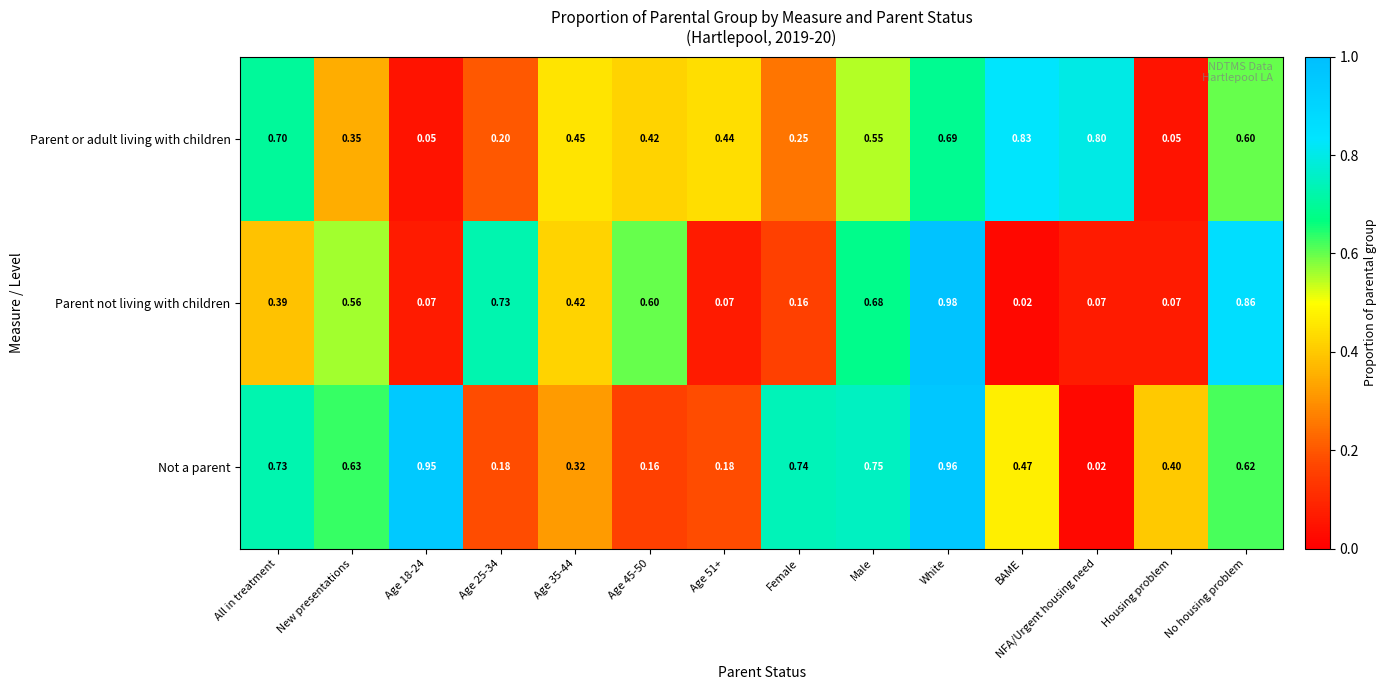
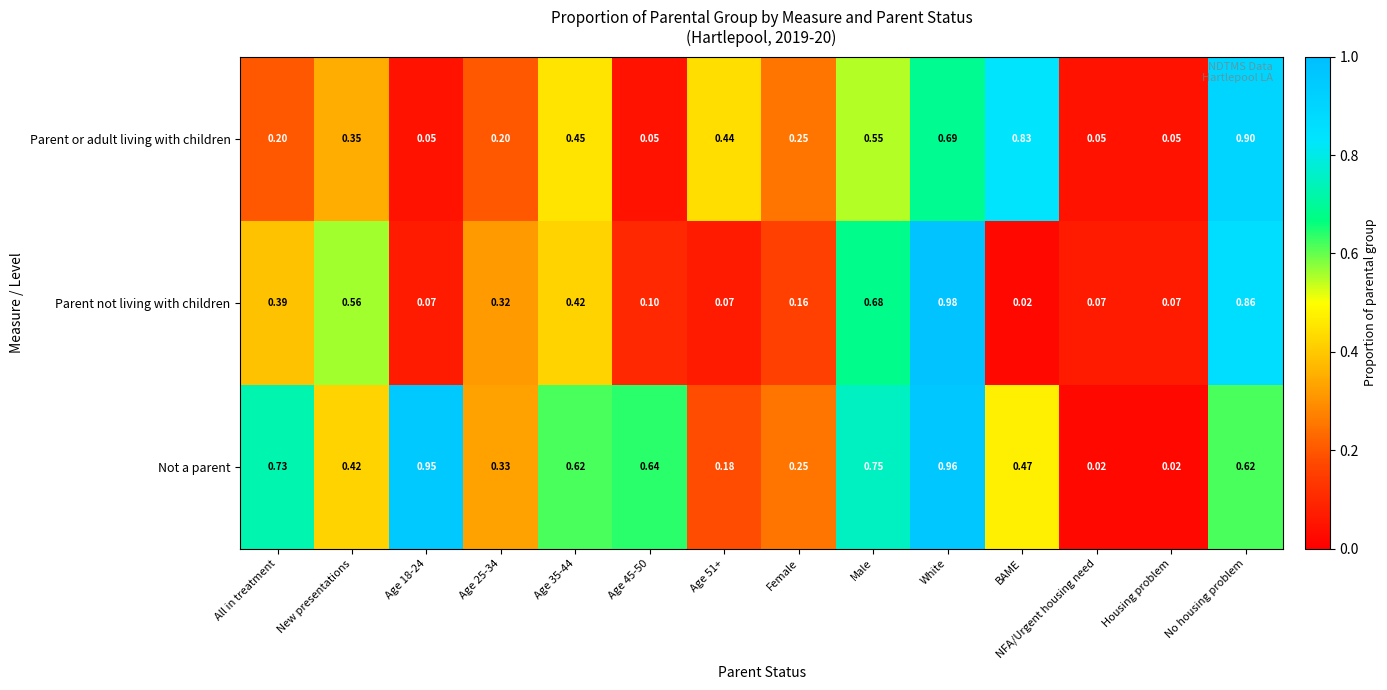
  {
    "Parent or adult living with children": {
-     "All in treatment": 0.70,
+     "All in treatment": 0.20,
      "New presentations": 0.35,
      "Age 18-24": 0.05,
      "Age 25-34": 0.20,
      "Age 35-44": 0.45,
-     "Age 45-50": 0.42,
+     "Age 45-50": 0.05,
      "Age 51+": 0.44,
      "Female": 0.25,
      "Male": 0.55,
      "White": 0.69,
      "BAME": 0.83,
-     "NFA/Urgent housing need": 0.80,
+     "NFA/Urgent housing need": 0.05,
      "Housing problem": 0.05,
-     "No housing problem": 0.60
+     "No housing problem": 0.90
    },
    "Parent not living with children": {
      "All in treatment": 0.39,
      "New presentations": 0.56,
      "Age 18-24": 0.07,
-     "Age 25-34": 0.73,
+     "Age 25-34": 0.32,
      "Age 35-44": 0.42,
-     "Age 45-50": 0.60,
+     "Age 45-50": 0.10,
      "Age 51+": 0.07,
      "Female": 0.16,
      "Male": 0.68,
      "White": 0.98,
      "BAME": 0.02,
      "NFA/Urgent housing need": 0.07,
      "Housing problem": 0.07,
      "No housing problem": 0.86
    },
    "Not a parent": {
      "All in treatment": 0.73,
-     "New presentations": 0.63,
+     "New presentations": 0.42,
      "Age 18-24": 0.95,
-     "Age 25-34": 0.18,
-     "Age 35-44": 0.32,
-     "Age 45-50": 0.16,
+     "Age 25-34": 0.33,
+     "Age 35-44": 0.62,
+     "Age 45-50": 0.64,
      "Age 51+": 0.18,
-     "Female": 0.74,
+     "Female": 0.25,
      "Male": 0.75,
      "White": 0.96,
      "BAME": 0.47,
      "NFA/Urgent housing need": 0.02,
-     "Housing problem": 0.40,
+     "Housing problem": 0.02,
      "No housing problem": 0.62
    }
  }
